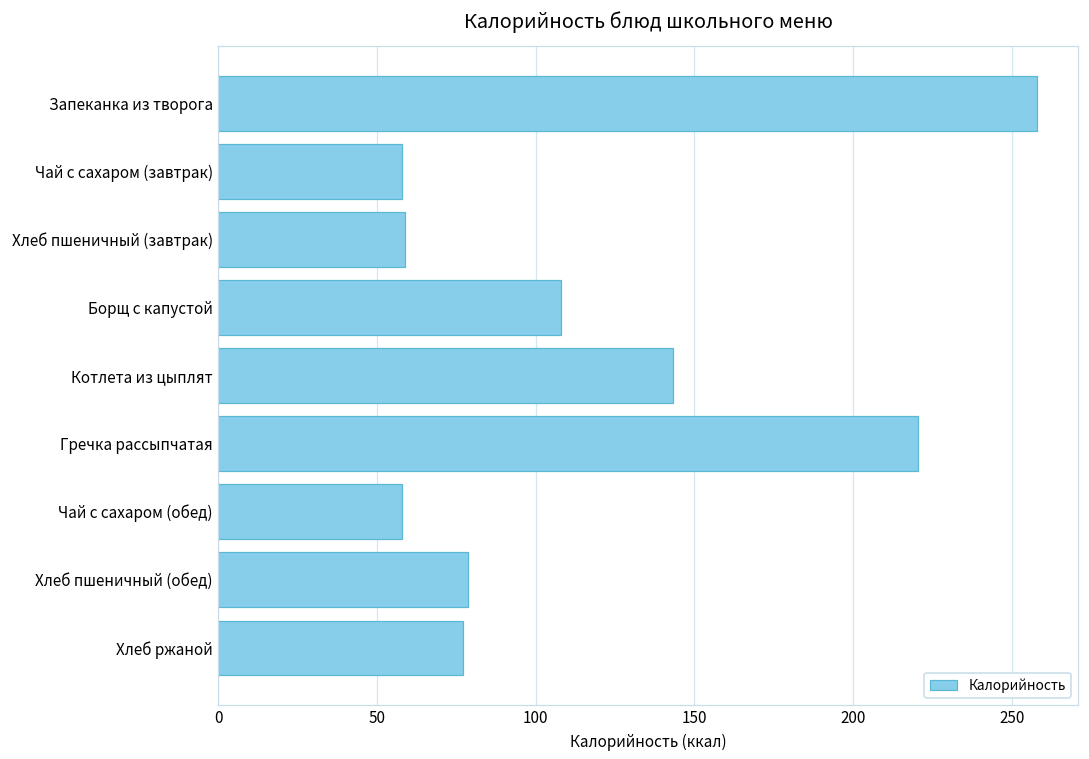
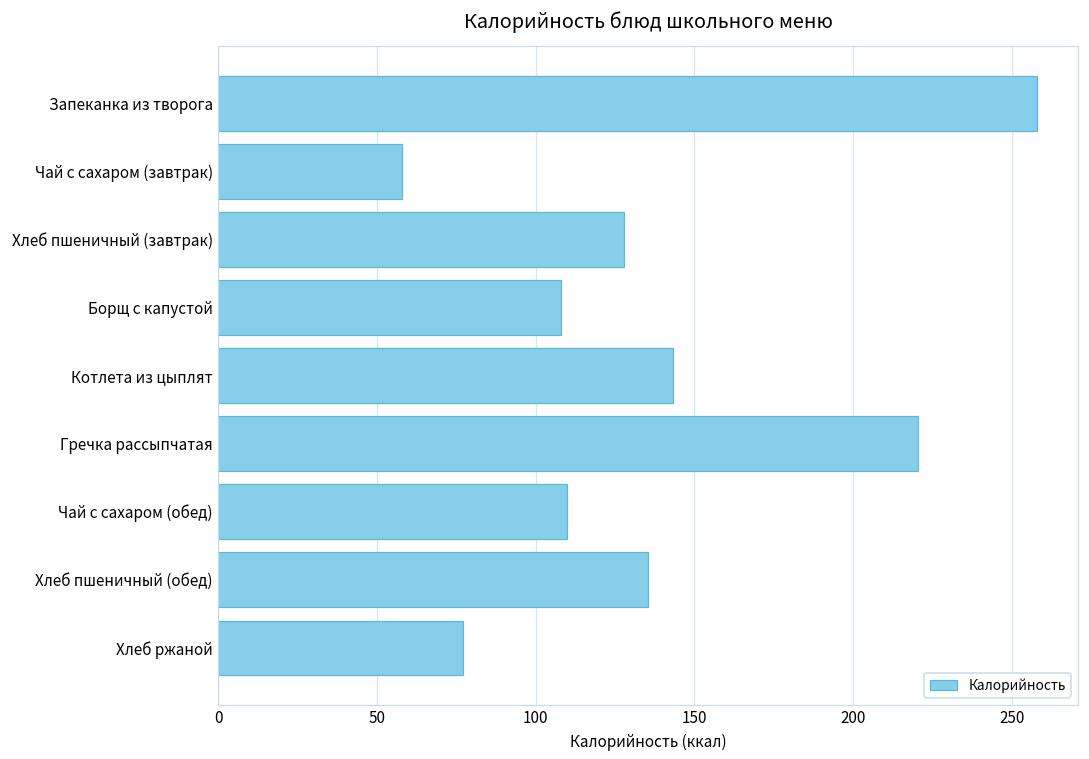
  {
    "Запеканка из творога": 258,
    "Чай с сахаром (завтрак)": 58,
-   "Хлеб пшеничный (завтрак)": 59,
+   "Хлеб пшеничный (завтрак)": 128,
    "Борщ с капустой": 108,
    "Котлета из цыплят": 143,
    "Гречка рассыпчатая": 220,
-   "Чай с сахаром (обед)": 58,
-   "Хлеб пшеничный (обед)": 79,
+   "Чай с сахаром (обед)": 110,
+   "Хлеб пшеничный (обед)": 135,
    "Хлеб ржаной": 77
  }
